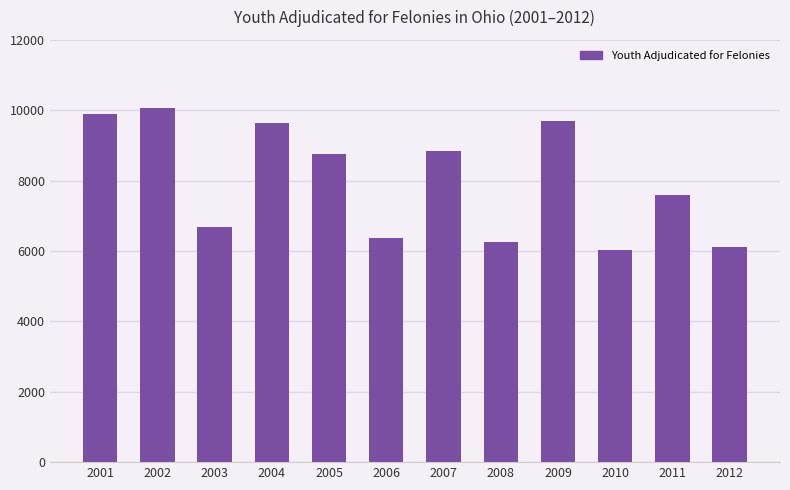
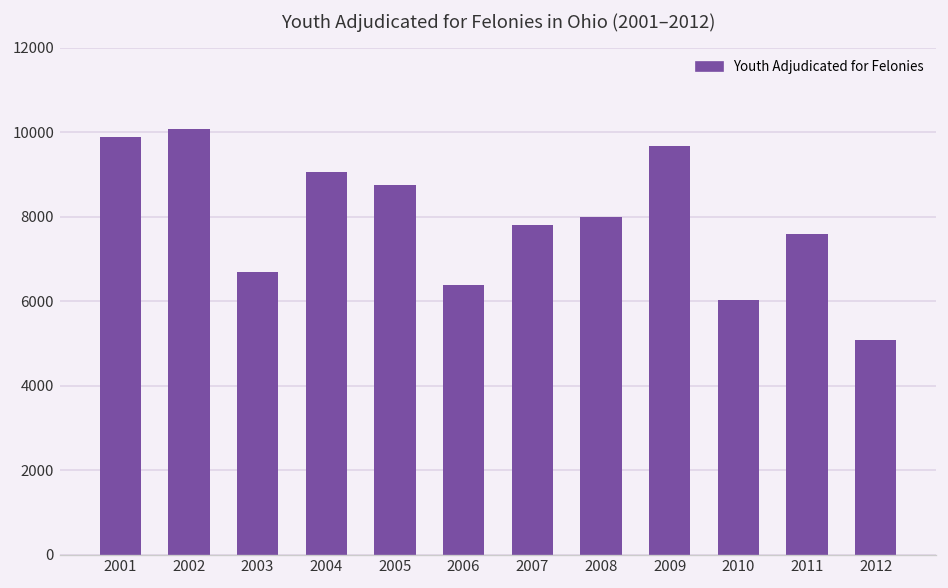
  {
    "2001": 9900,
    "2002": 10100,
    "2003": 6700,
-   "2004": 9600,
+   "2004": 9100,
    "2005": 8800,
    "2006": 6400,
-   "2007": 8900,
-   "2008": 6300,
+   "2007": 7800,
+   "2008": 8000,
    "2009": 9700,
    "2010": 6000,
    "2011": 7600,
-   "2012": 6100
+   "2012": 5100
  }
